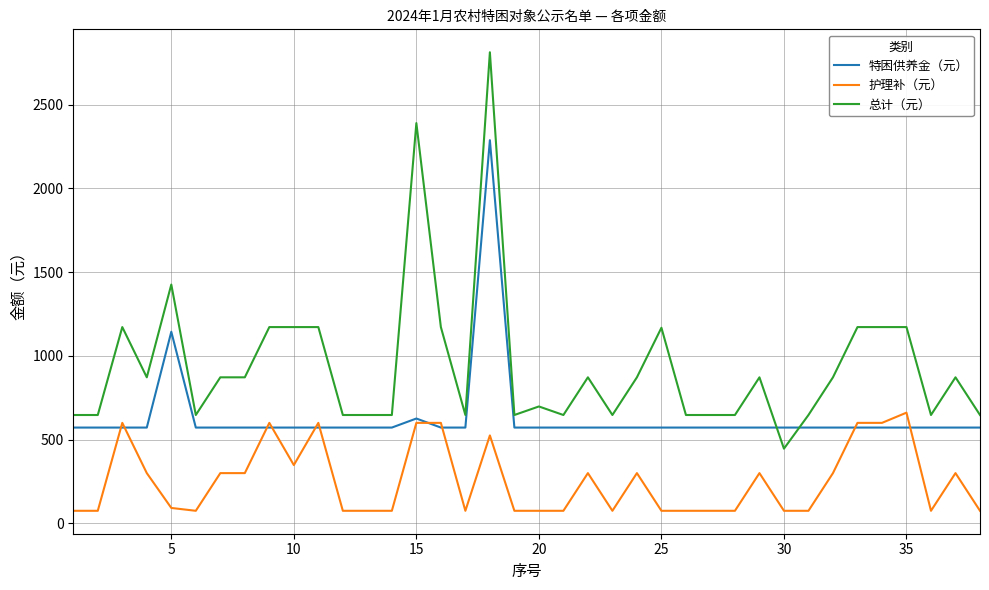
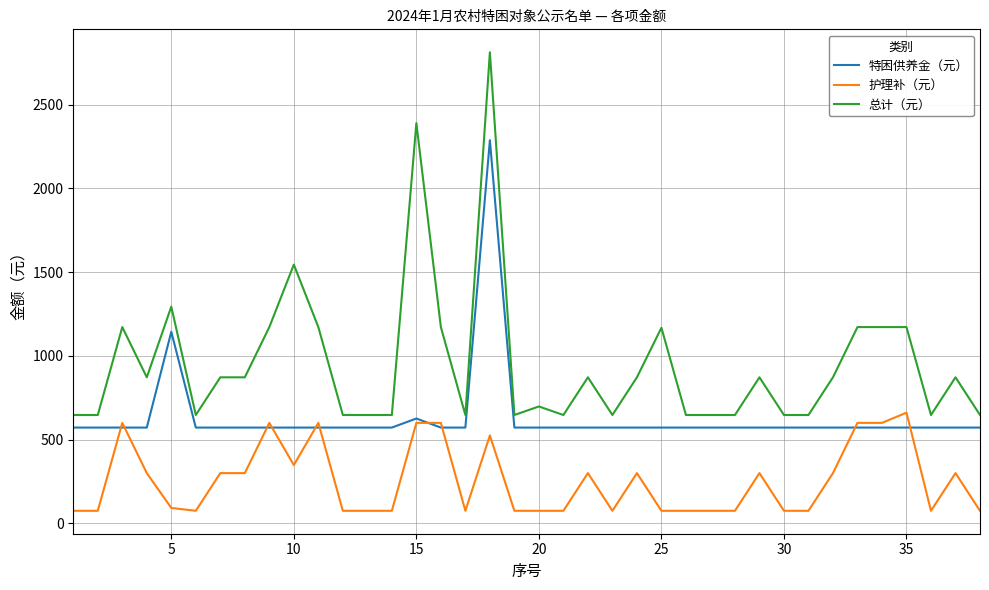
  {
    "特困供养金（元）": {
      "5": 1140,
      "10": 570,
      "15": 630,
      "20": 570,
      "25": 570,
      "30": 570,
      "35": 570
    },
    "护理补（元）": {
      "5": 90,
      "10": 350,
      "15": 600,
      "20": 80,
      "25": 80,
      "30": 80,
      "35": 660
    },
    "总计（元）": {
-     "5": 1430,
-     "10": 1170,
+     "5": 1290,
+     "10": 1550,
      "15": 2390,
      "20": 700,
      "25": 1170,
-     "30": 450,
+     "30": 650,
      "35": 1170
    }
  }
